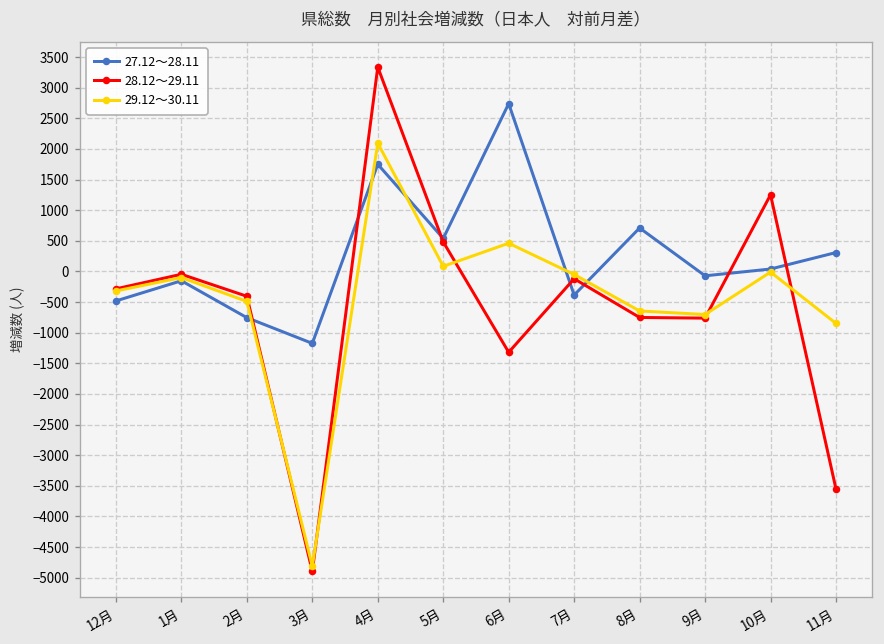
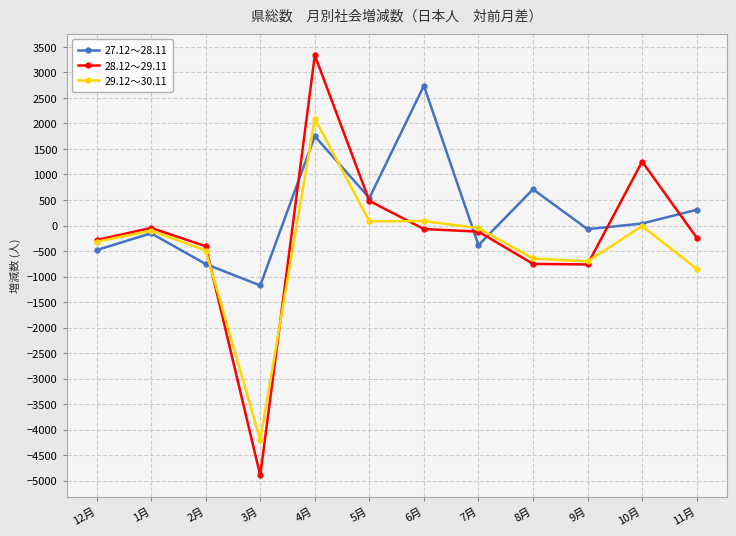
  {
    "27.12～28.11": {
      "12月": -500,
      "1月": -200,
      "2月": -800,
      "3月": -1200,
      "4月": 1700,
      "5月": 500,
      "6月": 2700,
      "7月": -400,
      "8月": 700,
      "9月": -100,
      "11月": 300
    },
    "28.12～29.11": {
      "1月": 0,
      "2月": -400,
      "3月": -4900,
      "4月": 3300,
      "5月": 500,
-     "6月": -1300,
+     "6月": -100,
      "7月": -100,
      "8月": -800,
      "9月": -800,
      "10月": 1300,
-     "11月": -3600
+     "11月": -200
    },
    "29.12～30.11": {
      "1月": -100,
      "2月": -500,
-     "3月": -4800,
+     "3月": -4200,
      "4月": 2100,
      "5月": 100,
-     "6月": 500,
+     "6月": 100,
      "7月": -100,
      "8月": -600,
      "9月": -700,
      "11月": -800
    }
  }
